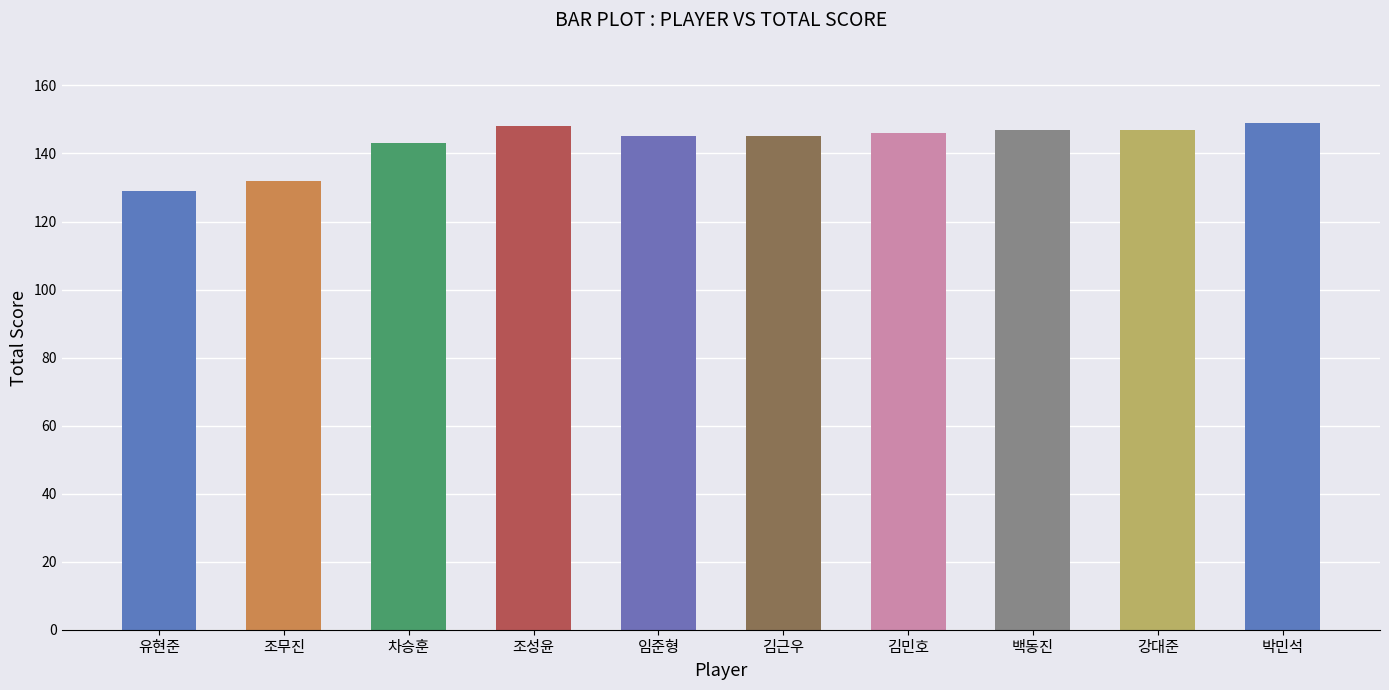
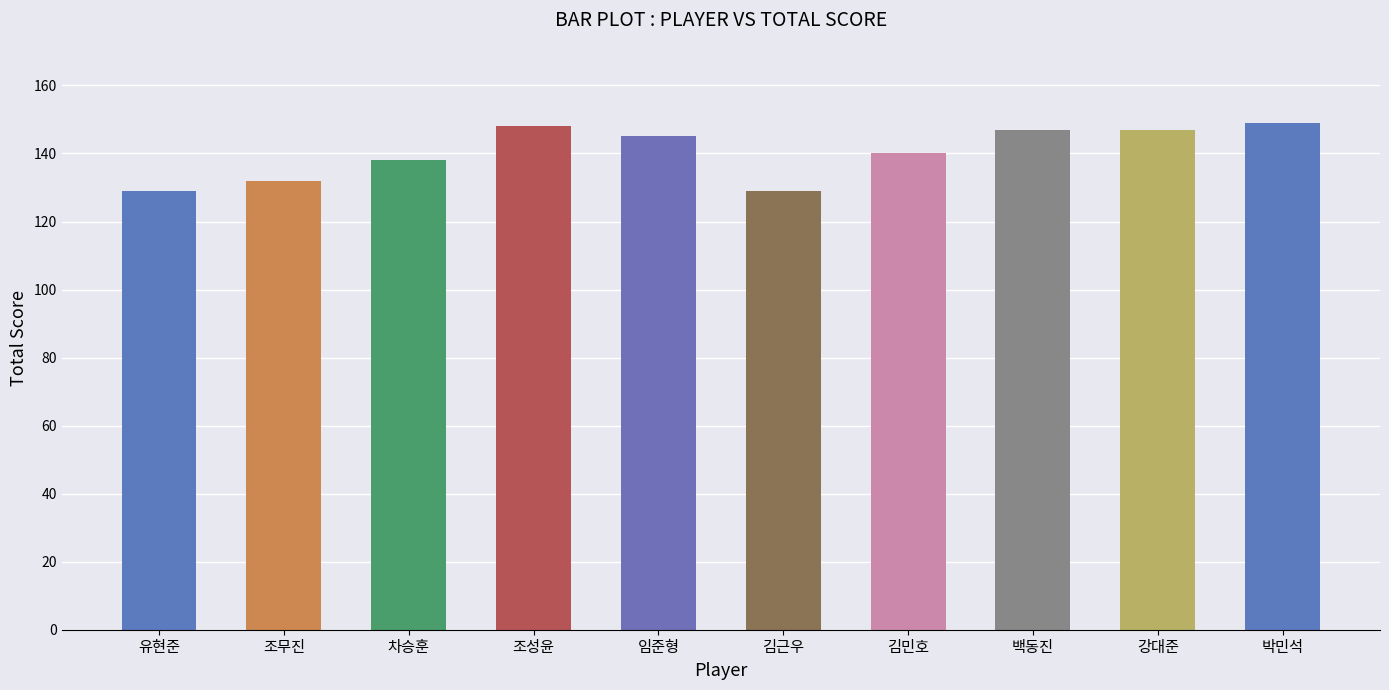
  {
    "유현준": 129,
    "조무진": 132,
-   "차승훈": 143,
+   "차승훈": 138,
    "조성윤": 148,
    "임준형": 145,
-   "김근우": 145,
-   "김민호": 146,
+   "김근우": 129,
+   "김민호": 140,
    "백동진": 147,
    "강대준": 147,
    "박민석": 149
  }
